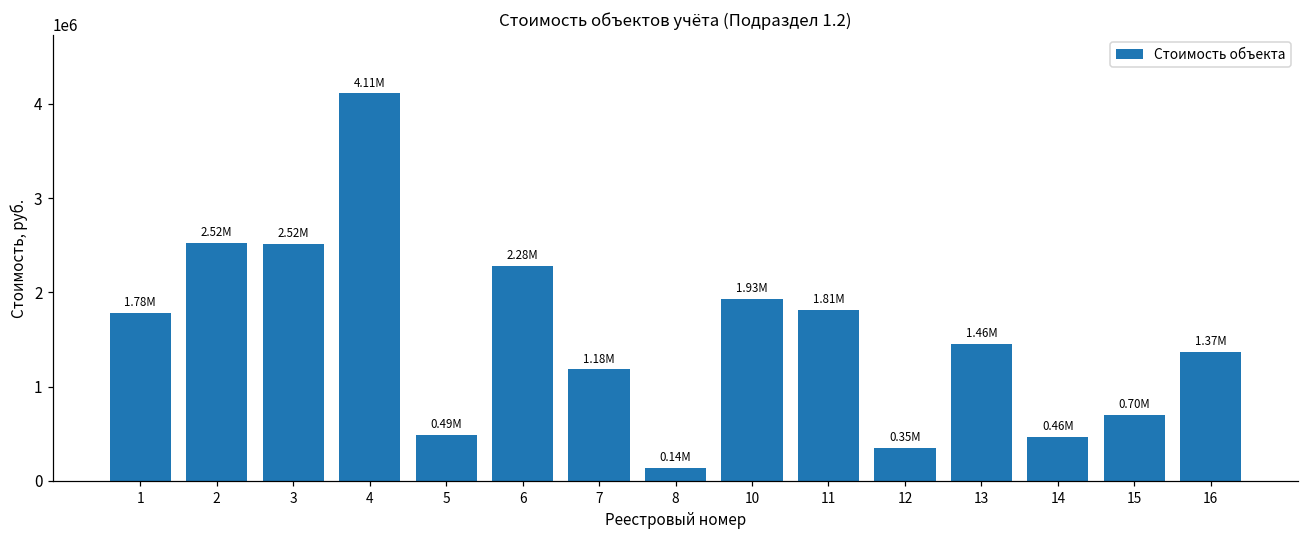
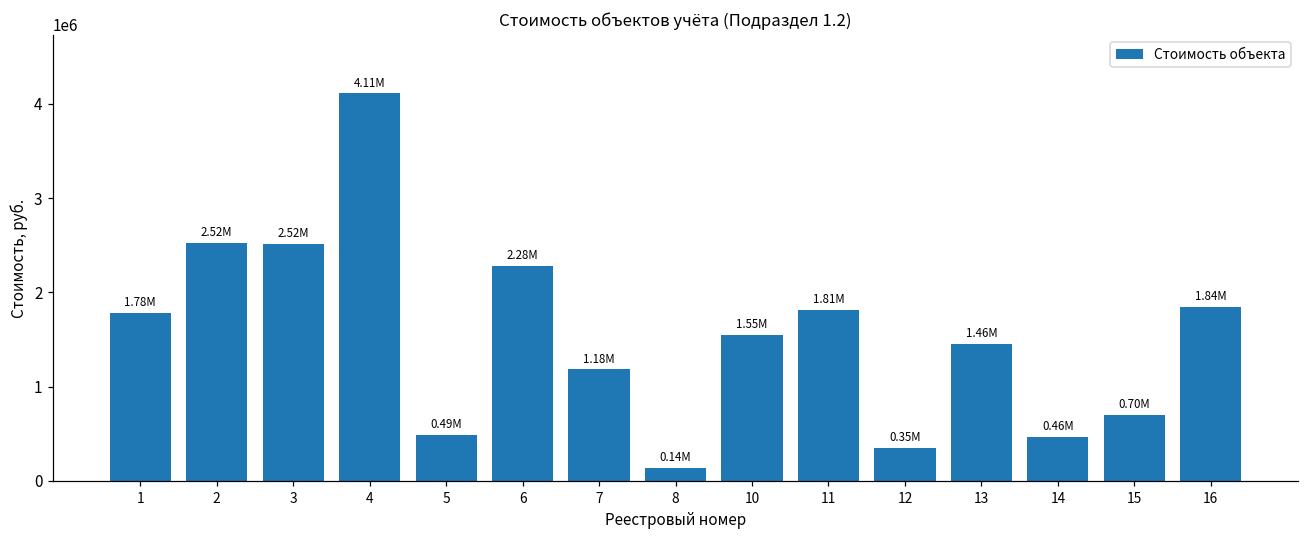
  {
    "1": "1.78M",
    "2": "2.52M",
    "3": "2.52M",
    "4": "4.11M",
    "5": "0.49M",
    "6": "2.28M",
    "7": "1.18M",
    "8": "0.14M",
-   "10": "1.93M",
+   "10": "1.55M",
    "11": "1.81M",
    "12": "0.35M",
    "13": "1.46M",
    "14": "0.46M",
    "15": "0.70M",
-   "16": "1.37M"
+   "16": "1.84M"
  }
